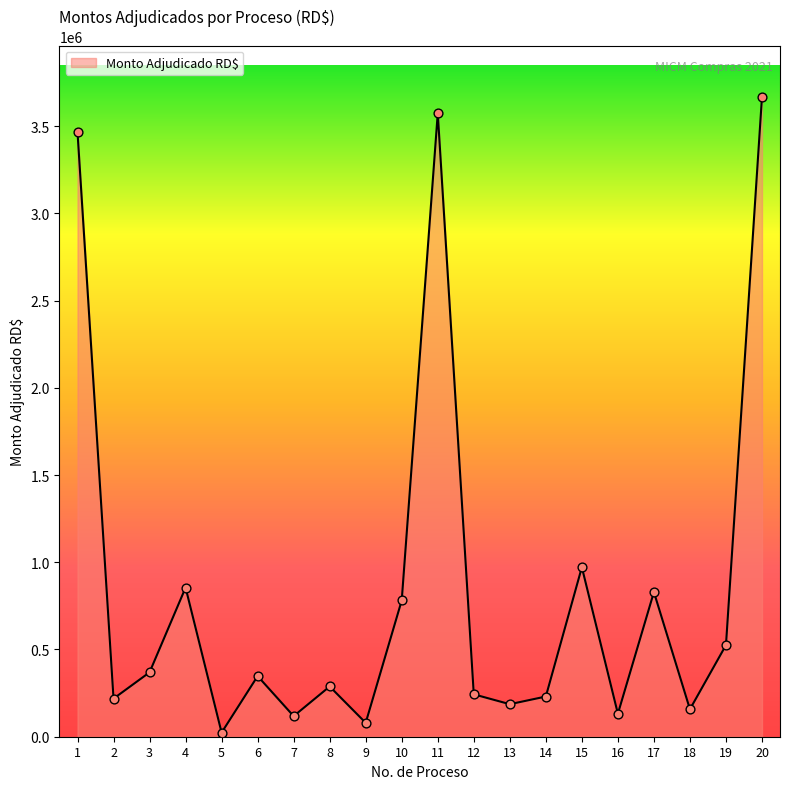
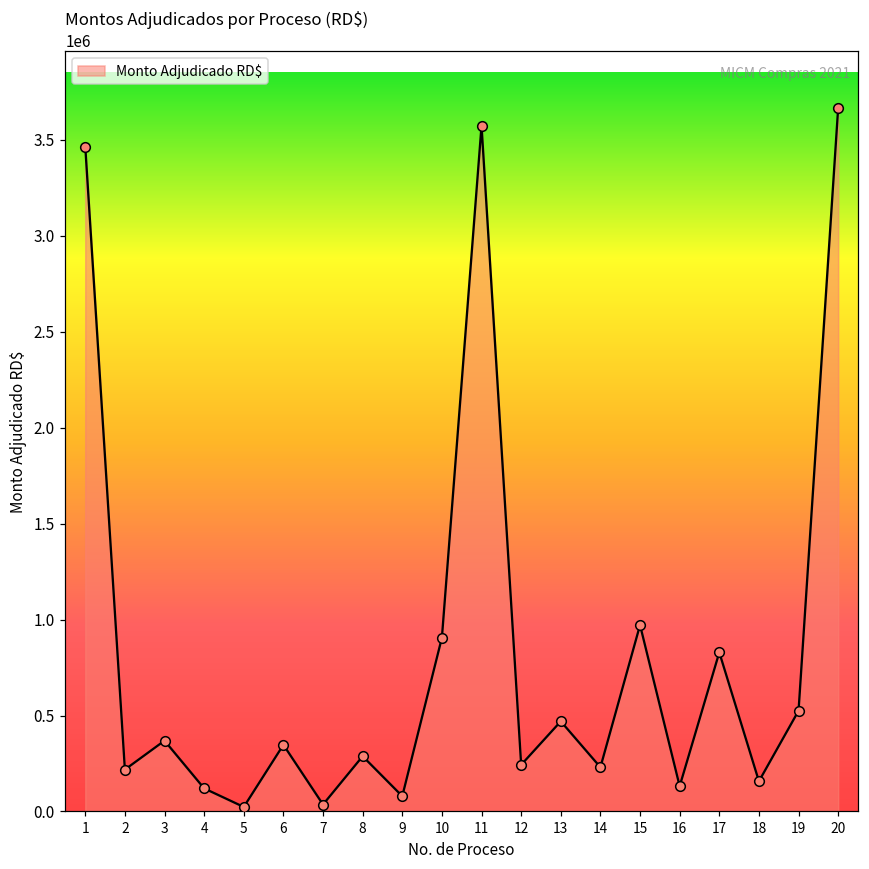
  {
    "1": 3470000,
    "2": 220000,
    "3": 370000,
-   "4": 850000,
+   "4": 120000,
    "5": 20000,
    "6": 350000,
-   "7": 120000,
+   "7": 40000,
    "8": 290000,
    "9": 80000,
-   "10": 780000,
+   "10": 910000,
    "11": 3570000,
    "12": 240000,
-   "13": 190000,
+   "13": 470000,
    "14": 230000,
    "15": 970000,
    "16": 130000,
    "17": 830000,
    "18": 160000,
    "19": 530000
  }
